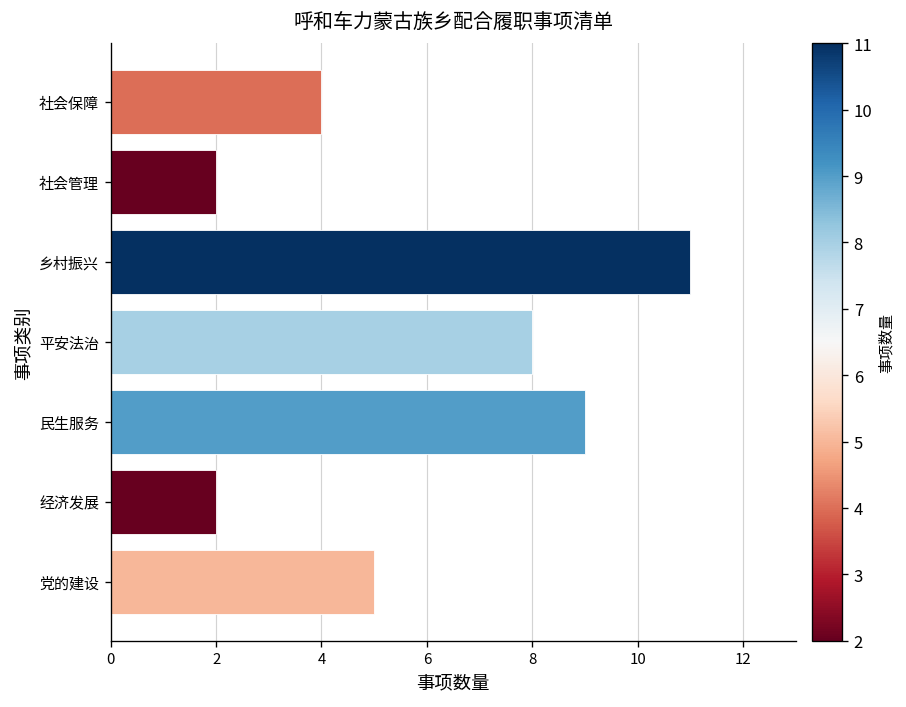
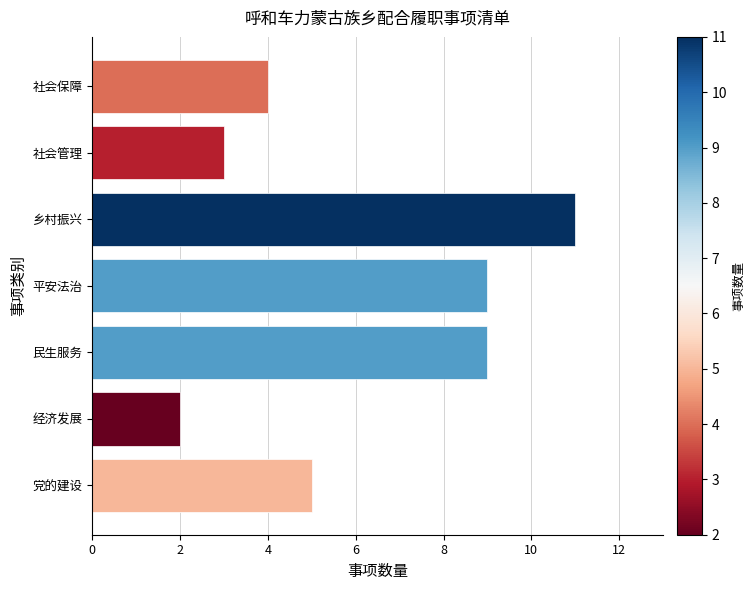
  {
    "社会保障": 4,
-   "社会管理": 2,
+   "社会管理": 3,
    "乡村振兴": 11,
-   "平安法治": 8,
+   "平安法治": 9,
    "民生服务": 9,
    "经济发展": 2,
    "党的建设": 5
  }
